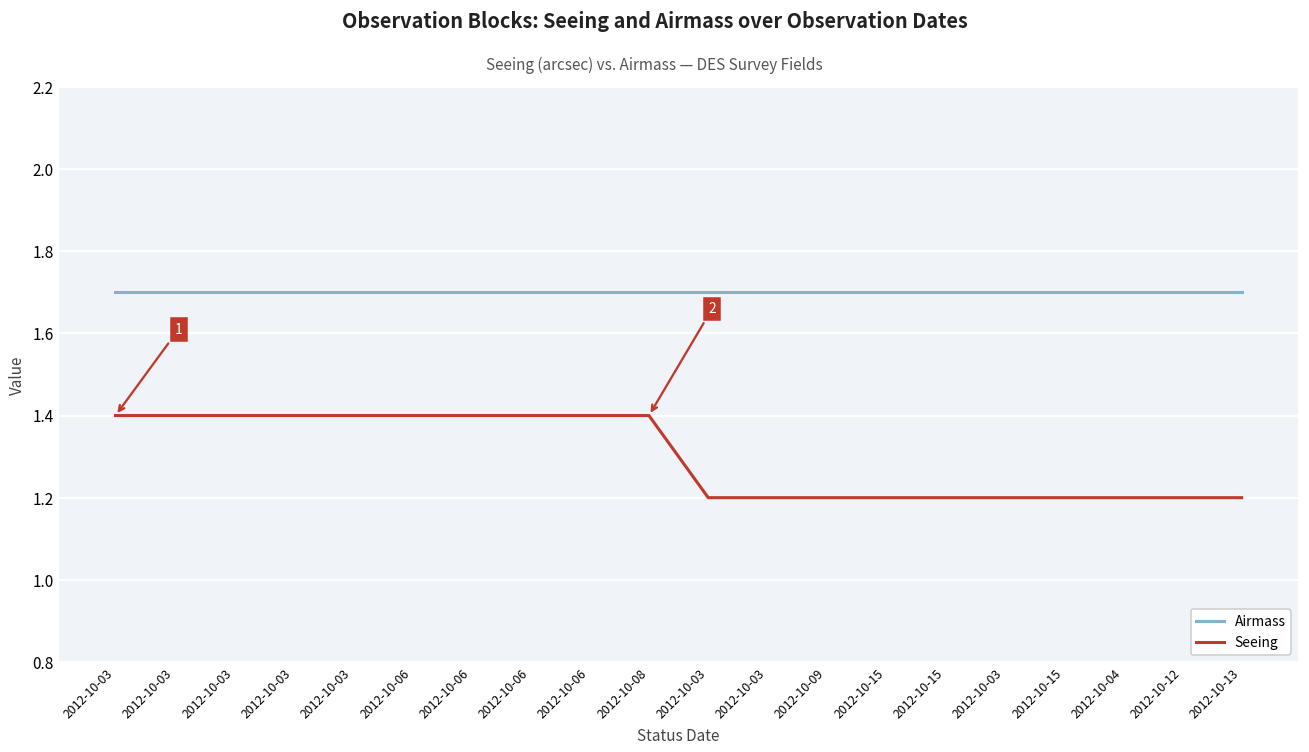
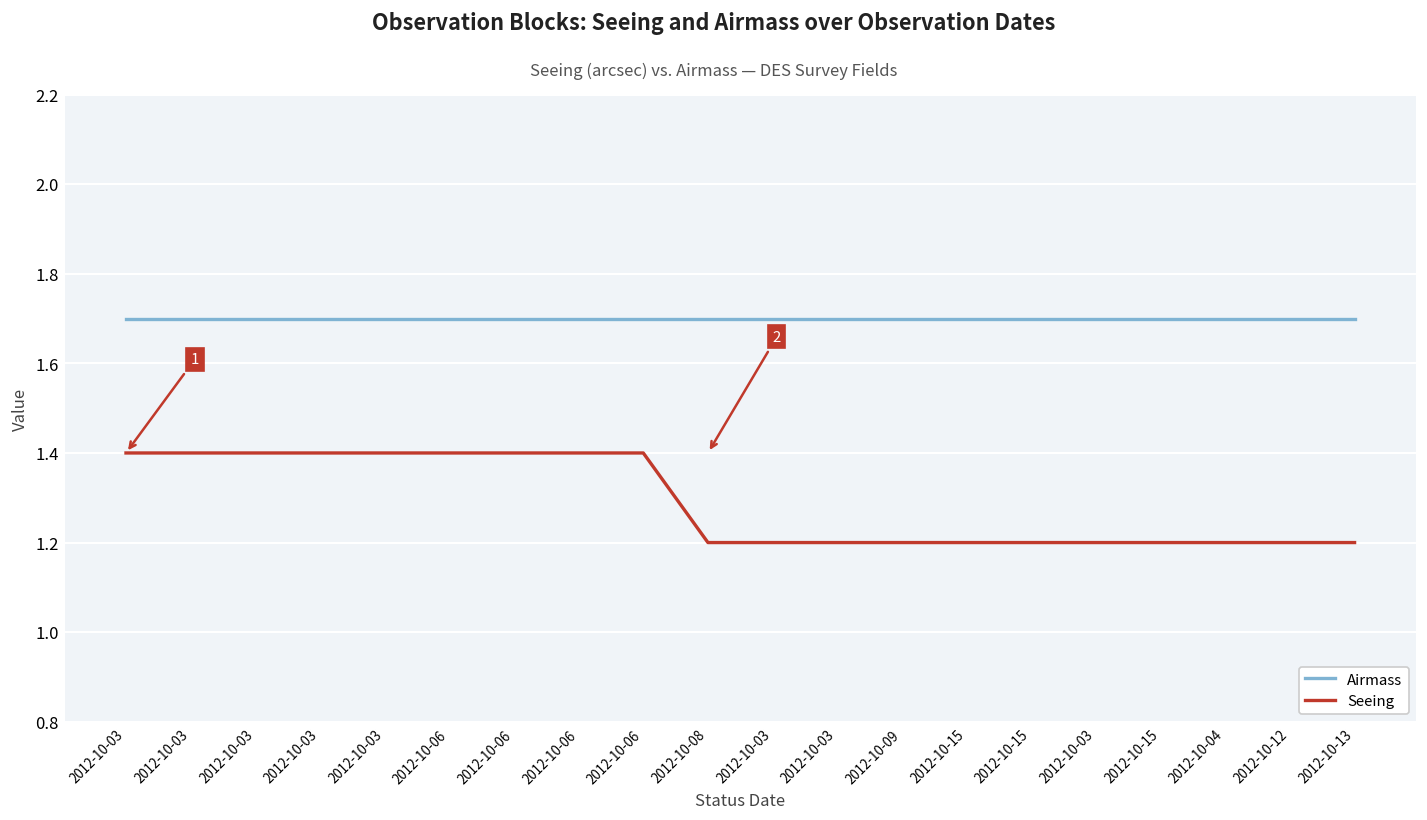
  {
    "Airmass": {
      "2012-10-08": 1.7,
      "2012-10-09": 1.7,
      "2012-10-04": 1.7,
      "2012-10-12": 1.7,
      "2012-10-13": 1.7
    },
    "Seeing": {
-     "2012-10-08": 1.4,
+     "2012-10-08": 1.2,
      "2012-10-09": 1.2,
      "2012-10-04": 1.2,
      "2012-10-12": 1.2,
      "2012-10-13": 1.2
    }
  }
